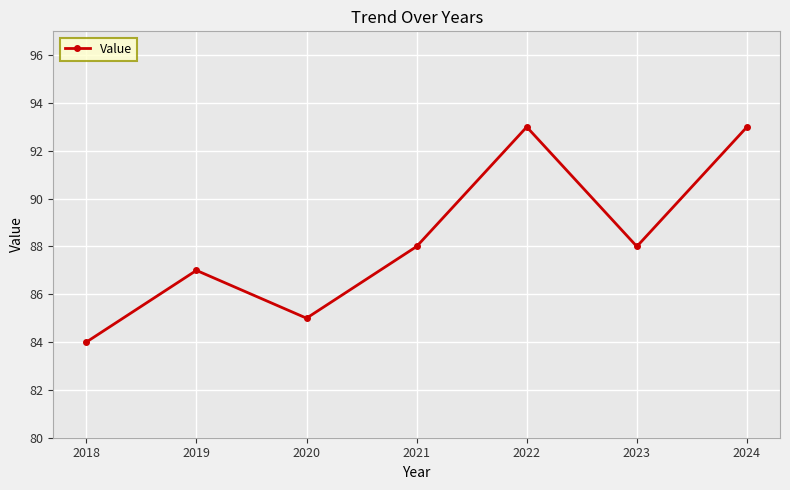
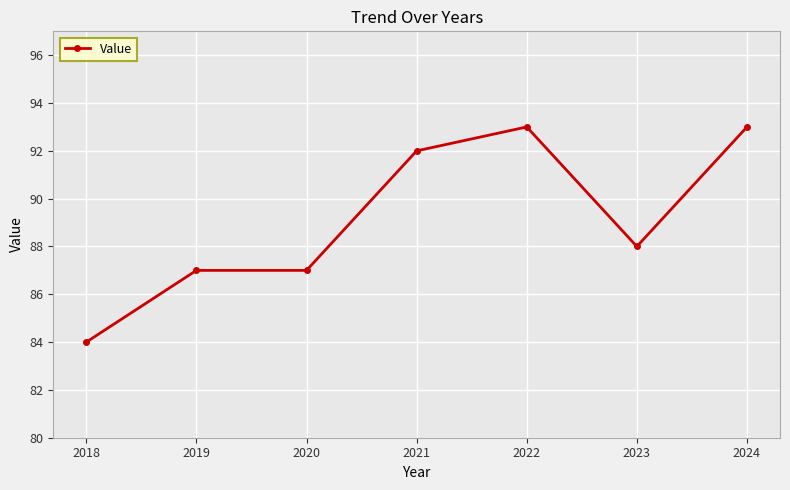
  {
    "2018": 84,
    "2019": 87,
-   "2020": 85,
-   "2021": 88,
+   "2020": 87,
+   "2021": 92,
    "2022": 93,
    "2023": 88,
    "2024": 93
  }
